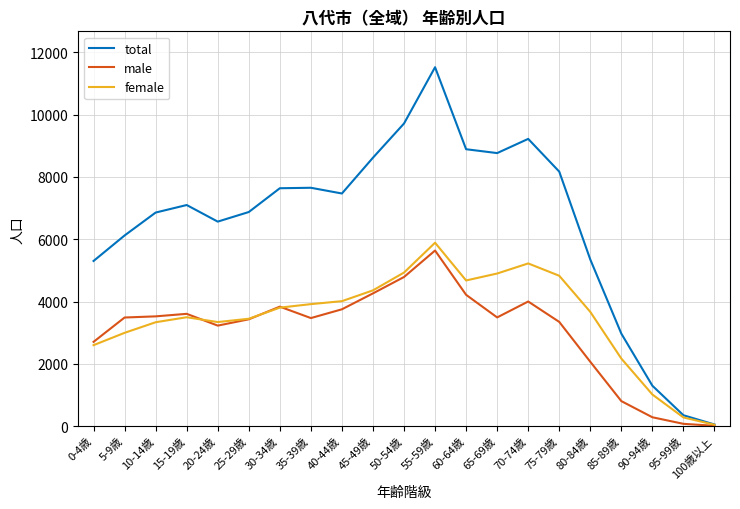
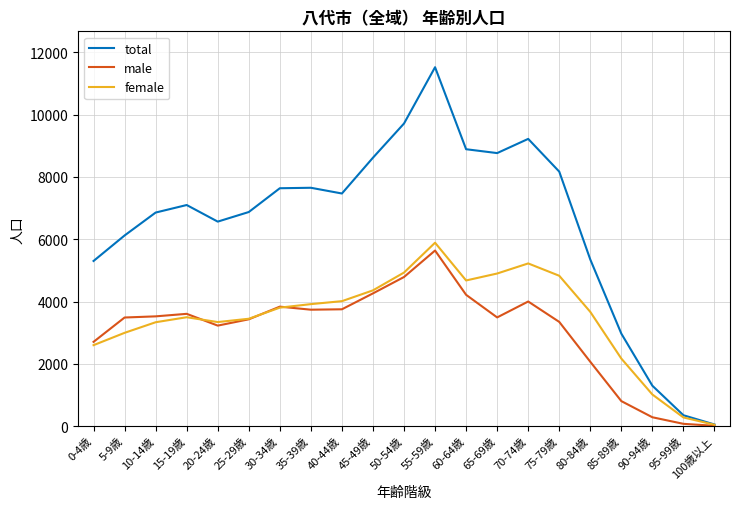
  {
    "total": {
      "0-4歳": 5300,
      "5-9歳": 6100,
      "10-14歳": 6900,
      "15-19歳": 7100,
      "20-24歳": 6600,
      "25-29歳": 6900,
      "30-34歳": 7600,
      "35-39歳": 7700,
      "40-44歳": 7500,
      "45-49歳": 8600,
      "50-54歳": 9700,
      "55-59歳": 11500,
      "60-64歳": 8900,
      "65-69歳": 8800,
      "70-74歳": 9200,
      "75-79歳": 8200,
      "80-84歳": 5300,
      "85-89歳": 3000,
      "90-94歳": 1300
    },
    "male": {
      "0-4歳": 2700,
      "5-9歳": 3500,
      "10-14歳": 3500,
      "15-19歳": 3600,
      "20-24歳": 3200,
-     "35-39歳": 3500,
+     "35-39歳": 3700,
      "40-44歳": 3800,
      "45-49歳": 4300,
      "50-54歳": 4800,
      "55-59歳": 5600,
      "60-64歳": 4200,
      "65-69歳": 3500,
      "70-74歳": 4000,
      "75-79歳": 3300,
      "80-84歳": 2100,
      "85-89歳": 800,
      "90-94歳": 300,
      "95-99歳": 100
    },
    "female": {
      "0-4歳": 2600,
      "5-9歳": 3000,
      "10-14歳": 3300,
      "15-19歳": 3500,
      "20-24歳": 3300,
      "35-39歳": 3900,
      "40-44歳": 4000,
      "45-49歳": 4400,
      "50-54歳": 4900,
      "55-59歳": 5900,
      "60-64歳": 4700,
      "65-69歳": 4900,
      "70-74歳": 5200,
      "75-79歳": 4800,
      "80-84歳": 3700,
      "85-89歳": 2200,
      "90-94歳": 1000
    }
  }
